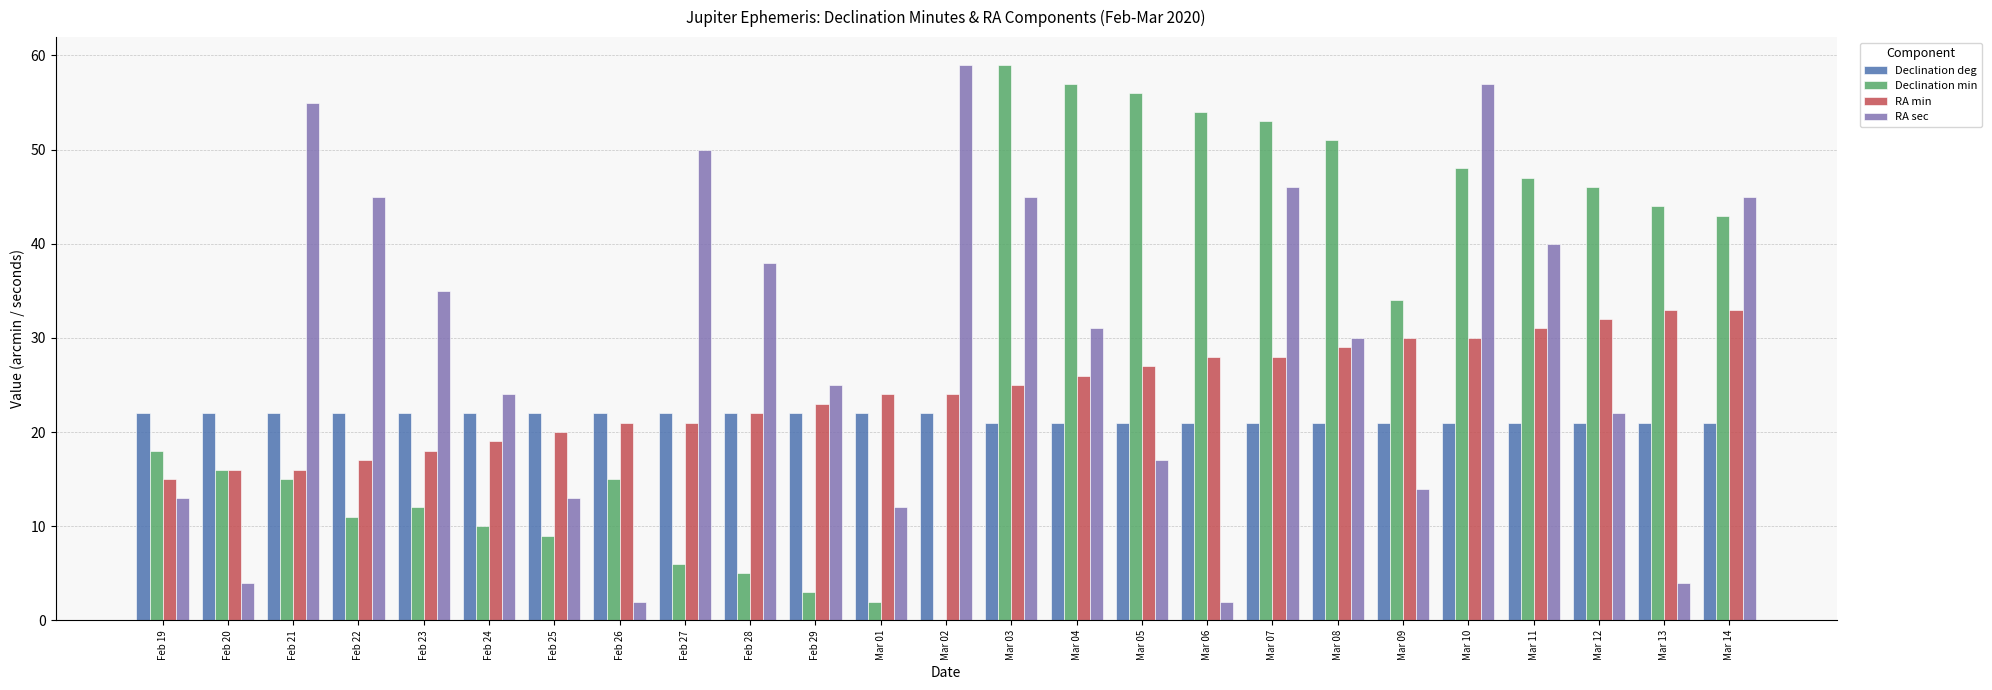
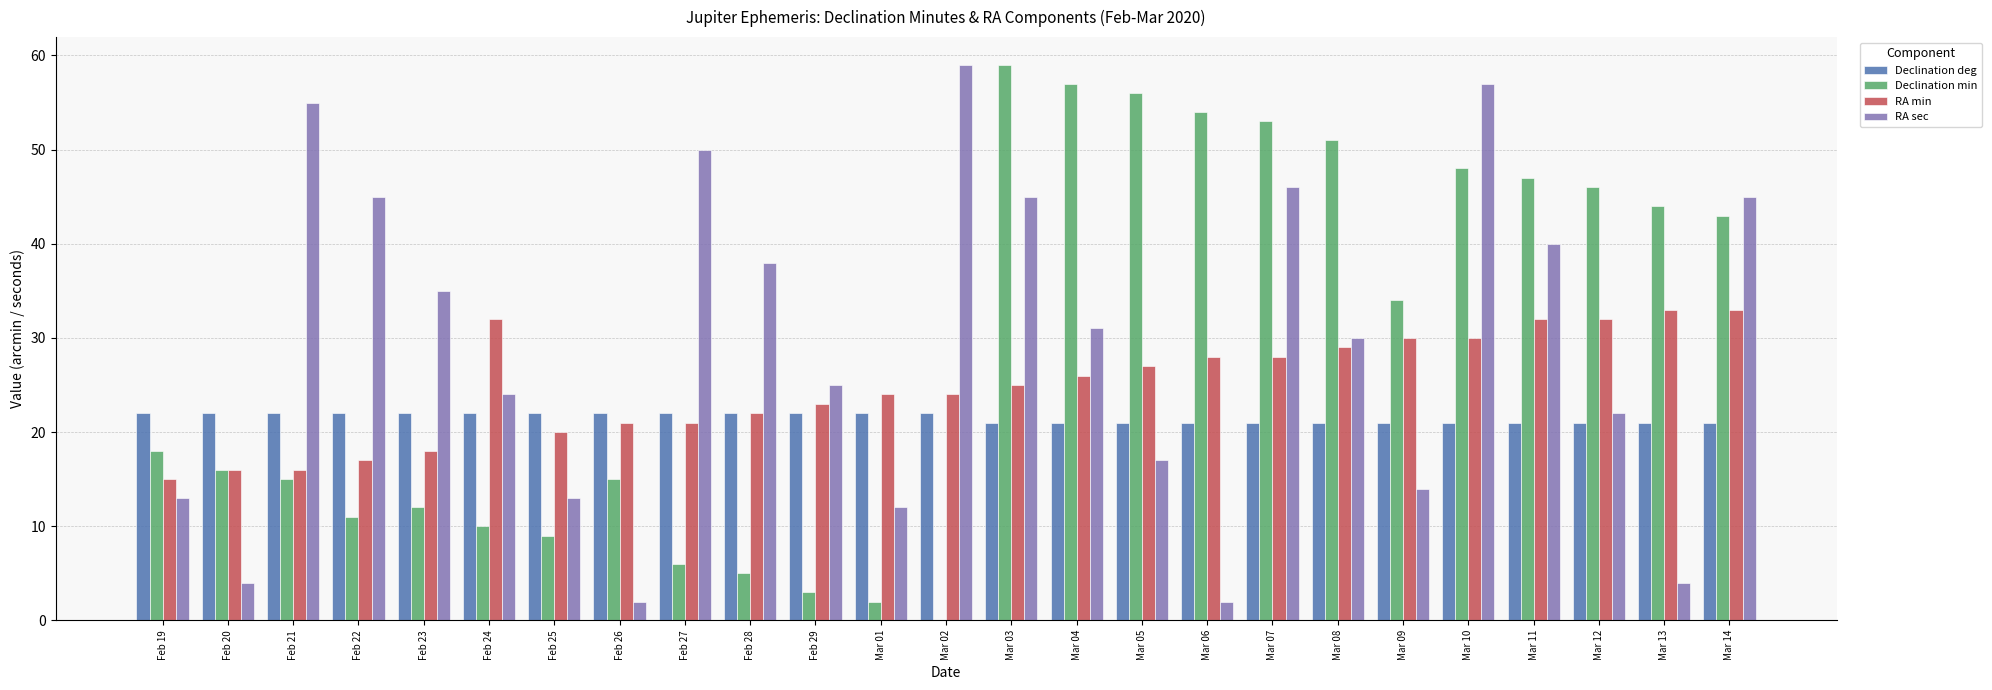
  {
    "Declination min": {
      "Feb 19": 18,
      "Feb 20": 16,
      "Feb 21": 15,
      "Feb 22": 11,
      "Feb 23": 12,
      "Feb 24": 10,
      "Feb 25": 9,
      "Feb 26": 15,
      "Feb 27": 6,
      "Feb 28": 5,
      "Feb 29": 3,
      "Mar 01": 2,
      "Mar 02": 0,
      "Mar 03": 59,
      "Mar 04": 57,
      "Mar 05": 56,
      "Mar 06": 54,
      "Mar 07": 53,
      "Mar 08": 51,
      "Mar 09": 34,
      "Mar 10": 48,
      "Mar 11": 47,
      "Mar 12": 46,
      "Mar 13": 44,
      "Mar 14": 43
    },
    "RA min": {
      "Feb 19": 15,
      "Feb 20": 16,
      "Feb 21": 16,
      "Feb 22": 17,
      "Feb 23": 18,
-     "Feb 24": 19,
+     "Feb 24": 32,
      "Feb 25": 20,
      "Feb 26": 21,
      "Feb 27": 21,
      "Feb 28": 22,
      "Feb 29": 23,
      "Mar 01": 24,
      "Mar 02": 24,
      "Mar 03": 25,
      "Mar 04": 26,
      "Mar 05": 27,
      "Mar 06": 28,
      "Mar 07": 28,
      "Mar 08": 29,
      "Mar 09": 30,
      "Mar 10": 30,
-     "Mar 11": 31,
+     "Mar 11": 32,
      "Mar 12": 32,
      "Mar 13": 33,
      "Mar 14": 33
    }
  }
